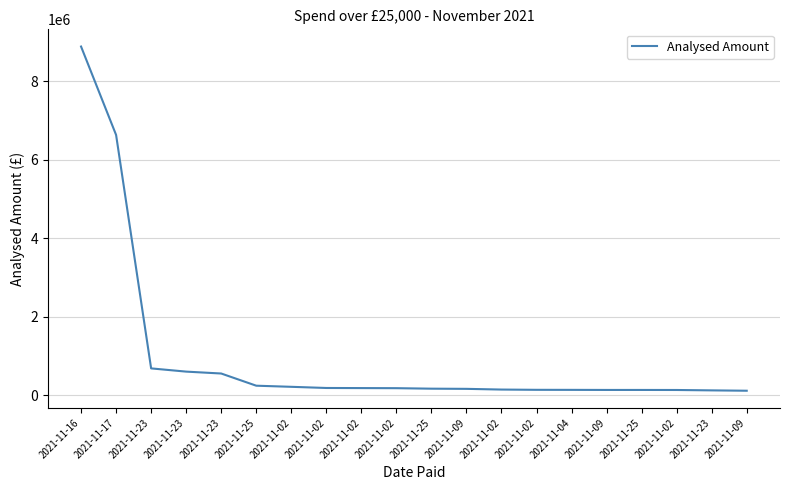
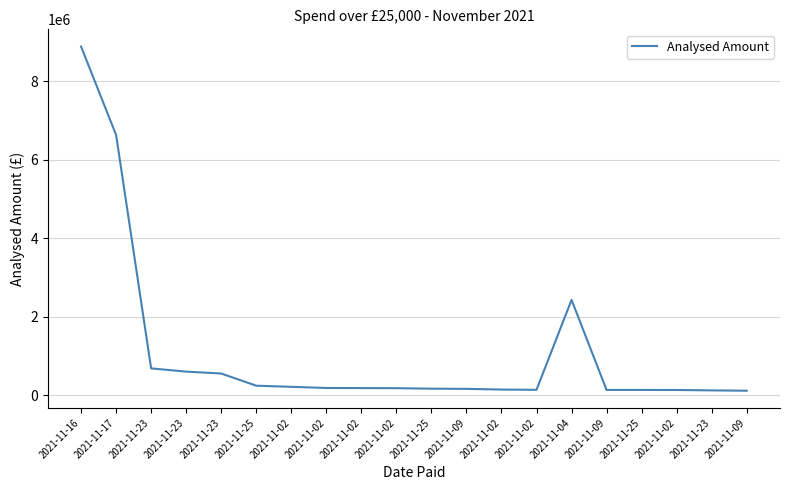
  {
    "2021-11-16": 8900000,
    "2021-11-17": 6600000,
-   "2021-11-04": 100000
+   "2021-11-04": 2400000
  }
